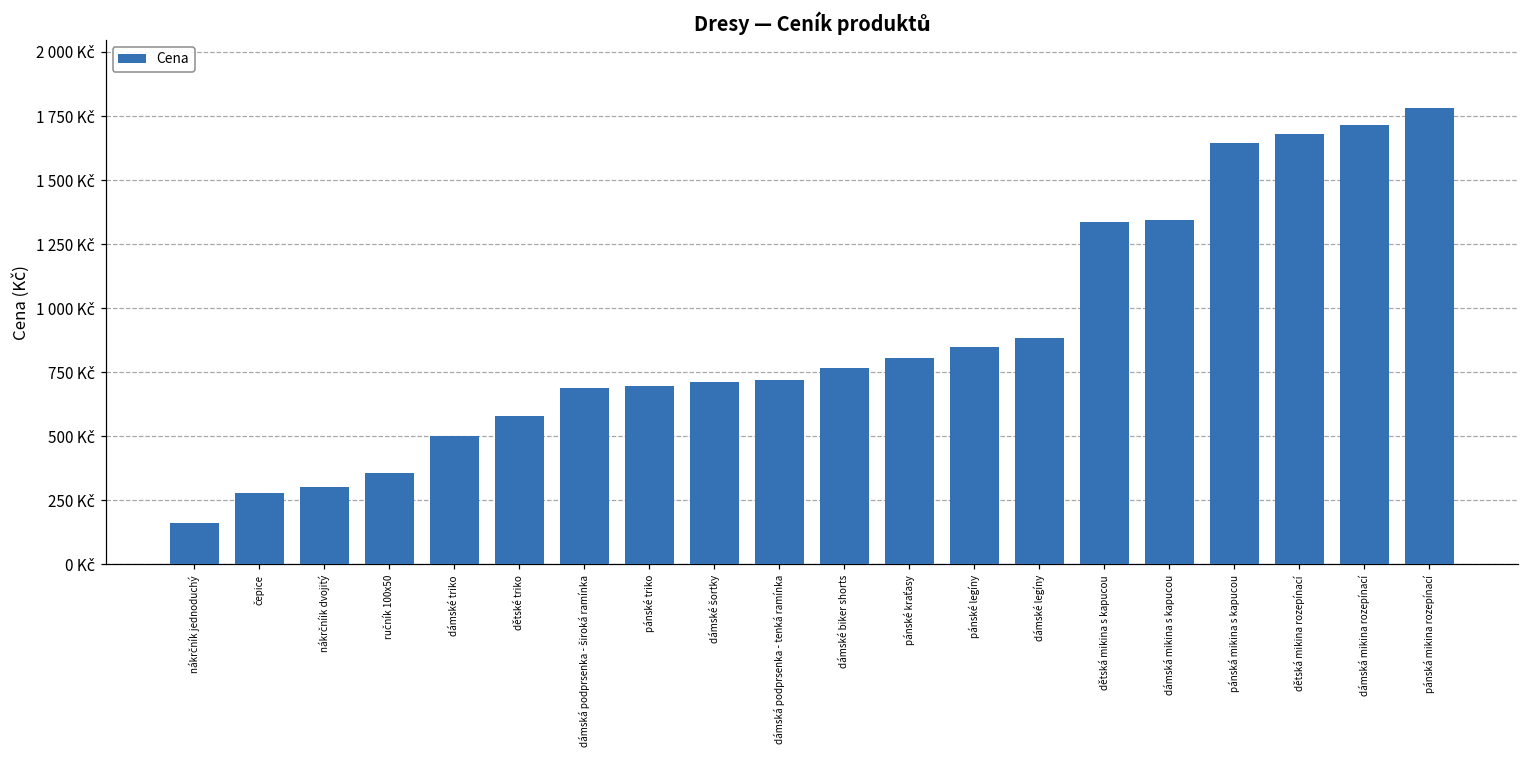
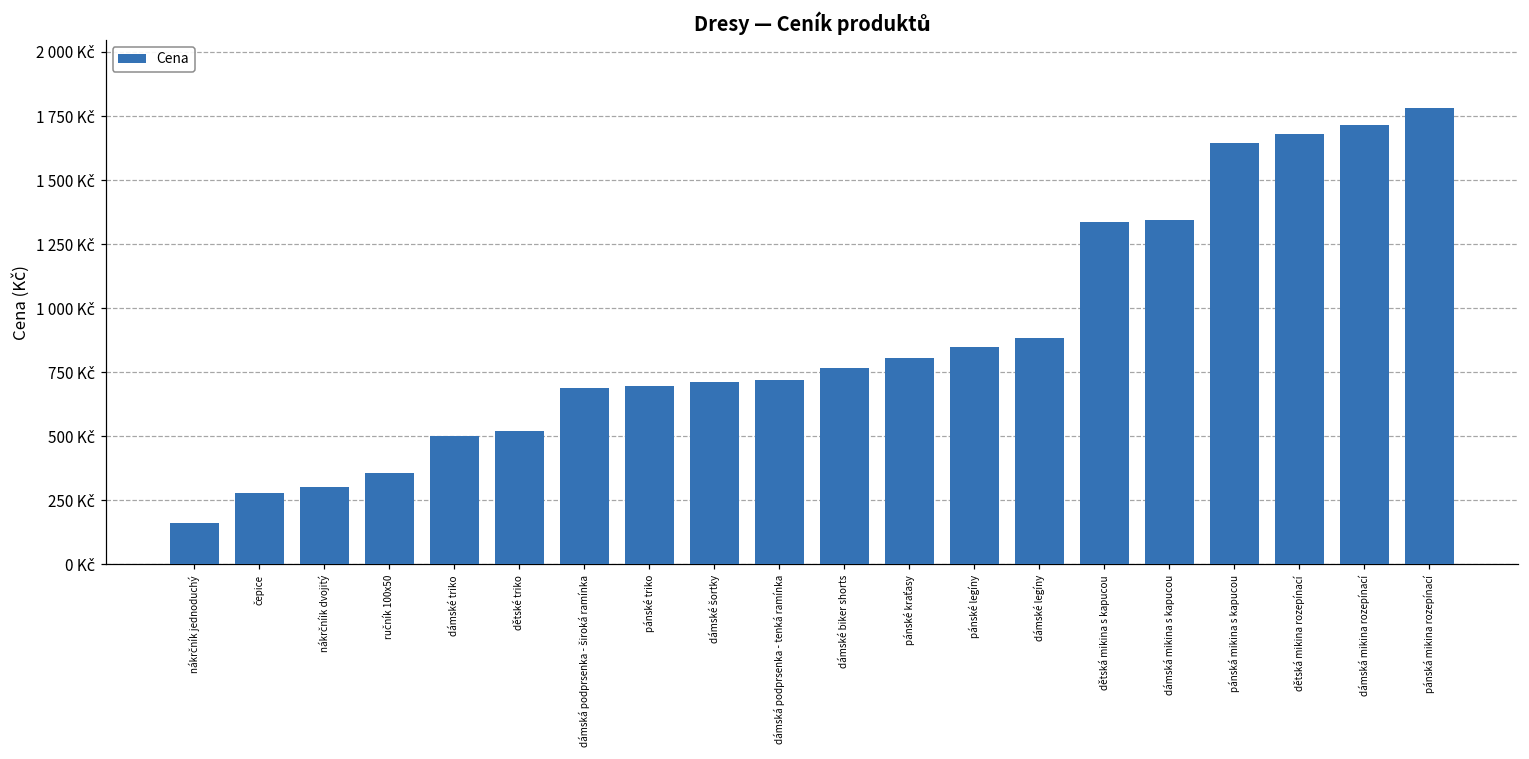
  {
    "nákrčník jednoduchý": "160 Kč",
    "čepice": "280 Kč",
    "nákrčníik dvojitý": "300 Kč",
    "ručník 100x50": "360 Kč",
    "dámské triko": "500 Kč",
-   "dětské triko": "580 Kč",
+   "dětské triko": "520 Kč",
    "dámská podprsenka - široká ramínka": "690 Kč",
    "pánské triko": "700 Kč",
    "dámské šortky": "710 Kč",
    "dámská podprsenka - tenká ramínka": "720 Kč",
    "dámské biker shorts": "770 Kč",
    "pánské kraťasy": "810 Kč",
    "pánské legíny": "850 Kč",
    "dámské legíny": "890 Kč",
    "dětská mikina s kapucou": "1340 Kč",
    "dámská mikina s kapucou": "1340 Kč",
    "pánská mikina s kapucou": "1650 Kč",
    "dětská mikina rozepínací": "1680 Kč",
    "dámská mikina rozepínací": "1720 Kč",
    "pánská mikina rozepínací": "1780 Kč"
  }
